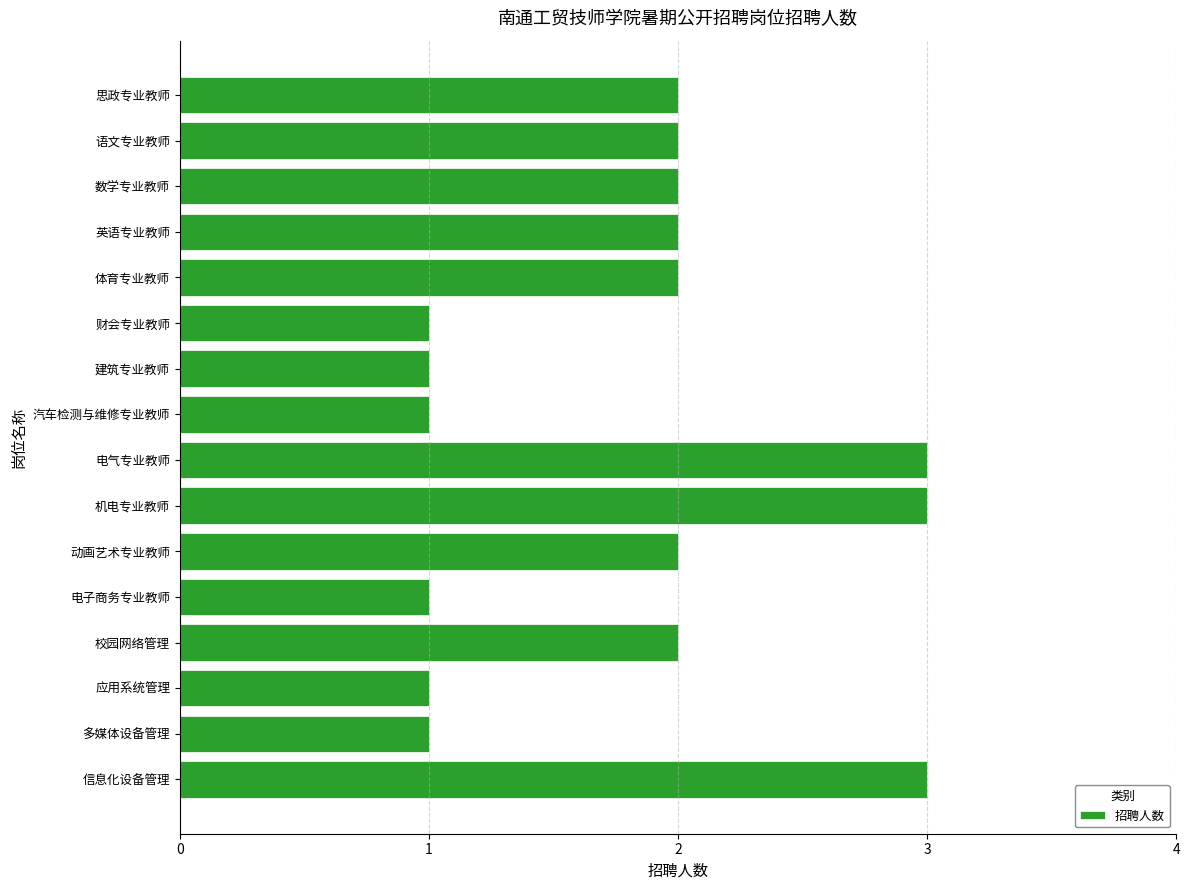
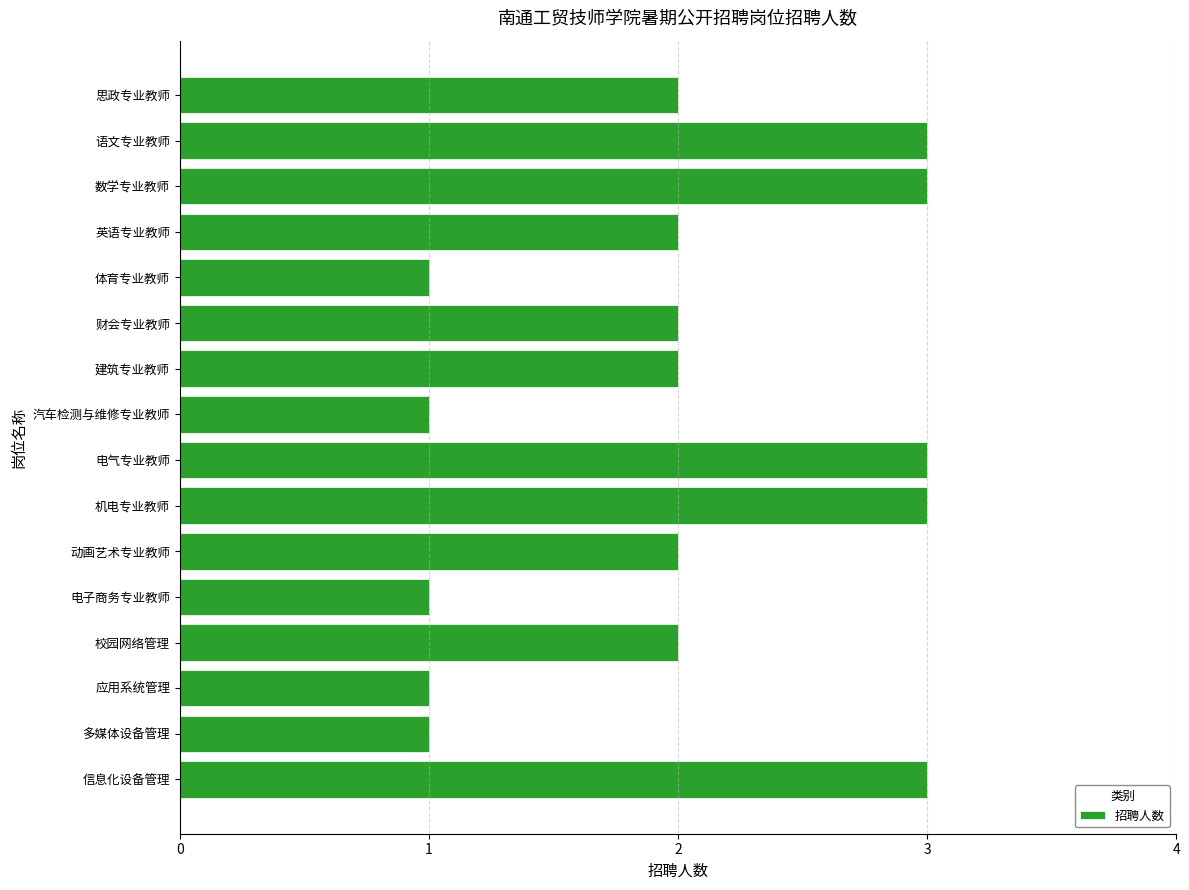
  {
    "思政专业教师": 2,
-   "语文专业教师": 2,
-   "数学专业教师": 2,
+   "语文专业教师": 3,
+   "数学专业教师": 3,
    "英语专业教师": 2,
-   "体育专业教师": 2,
-   "财会专业教师": 1,
-   "建筑专业教师": 1,
+   "体育专业教师": 1,
+   "财会专业教师": 2,
+   "建筑专业教师": 2,
    "汽车检测与维修专业教师": 1,
    "电气专业教师": 3,
    "机电专业教师": 3,
    "动画艺术专业教师": 2,
    "电子商务专业教师": 1,
    "校园网络管理": 2,
    "应用系统管理": 1,
    "多媒体设备管理": 1,
    "信息化设备管理": 3
  }
